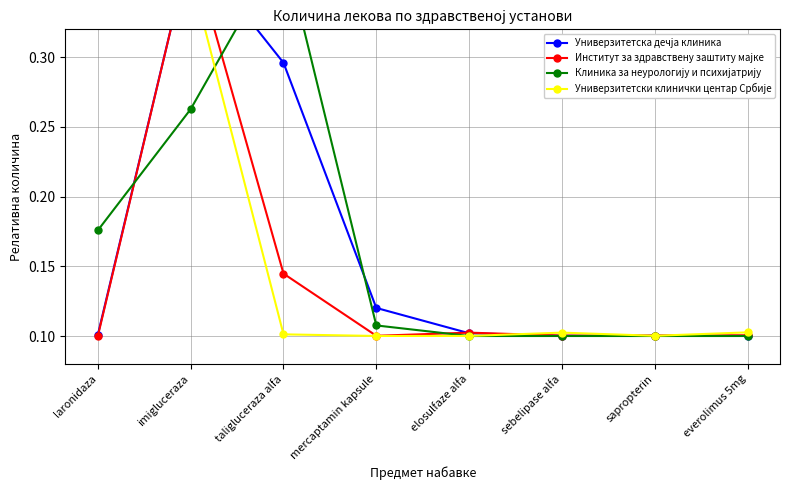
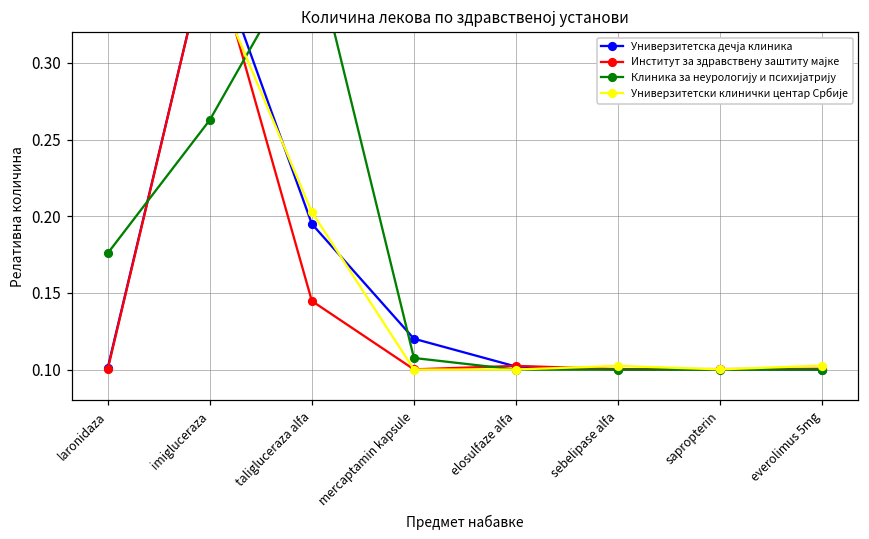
  {
    "Универзитетска дечја клиника": {
-     "taligluceraza alfa": 0.296,
+     "taligluceraza alfa": 0.195,
      "mercaptamin kapsule": 0.120
    },
    "Институт за здравствену заштиту мајке": {
      "taligluceraza alfa": 0.145
    },
    "Клиника за неурологију и психијатрију": {
      "laronidaza": 0.176,
      "imigluceraza": 0.263,
      "mercaptamin kapsule": 0.108
    },
    "Универзитетски клинички центар Србије": {
-     "taligluceraza alfa": 0.101,
+     "taligluceraza alfa": 0.203,
      "sebelipase alfa": 0.102,
      "everolimus 5mg": 0.103
    }
  }
